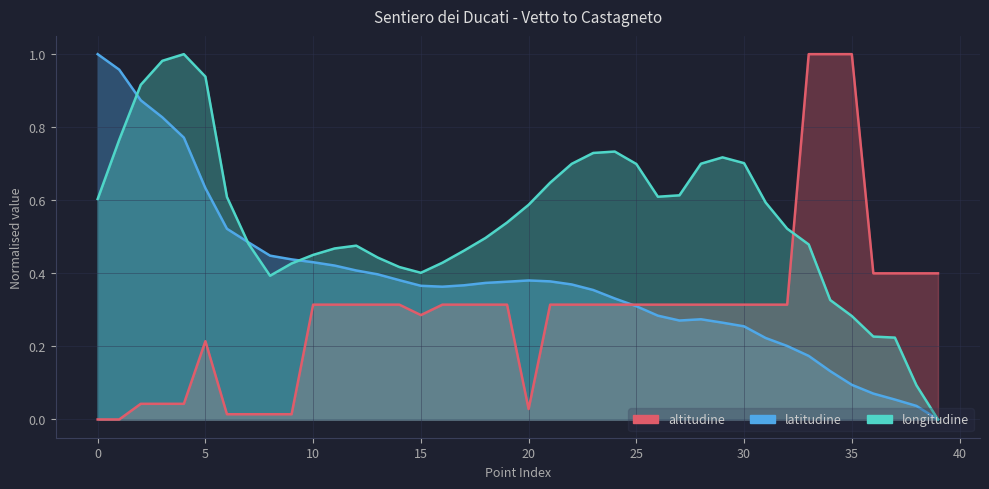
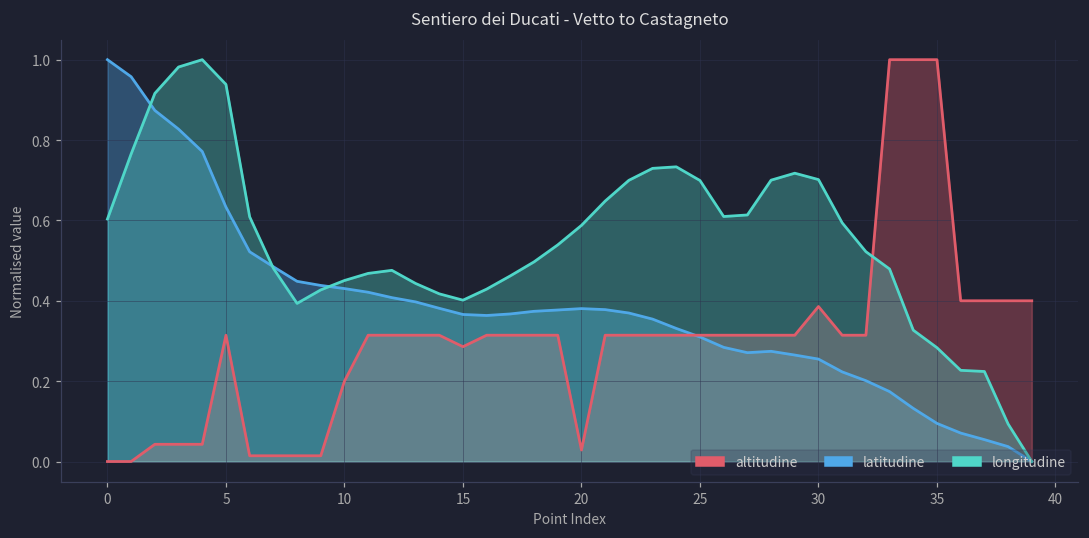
  {
    "altitudine": {
      "0": 0.00,
-     "5": 0.21,
-     "10": 0.31,
+     "5": 0.31,
+     "10": 0.20,
      "15": 0.29,
      "20": 0.03,
-     "30": 0.31,
+     "30": 0.39,
      "35": 1.00
    }
  }
